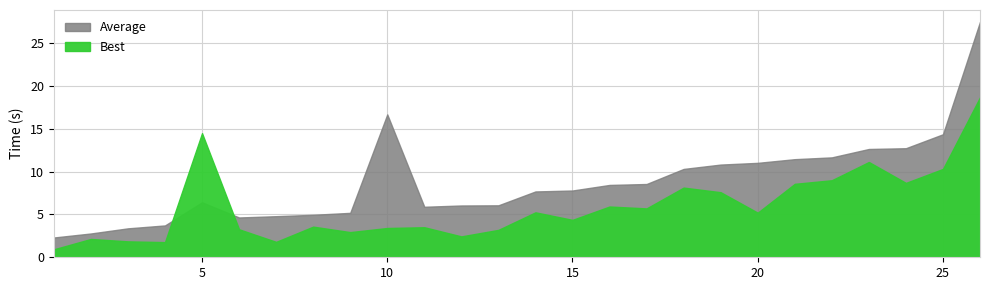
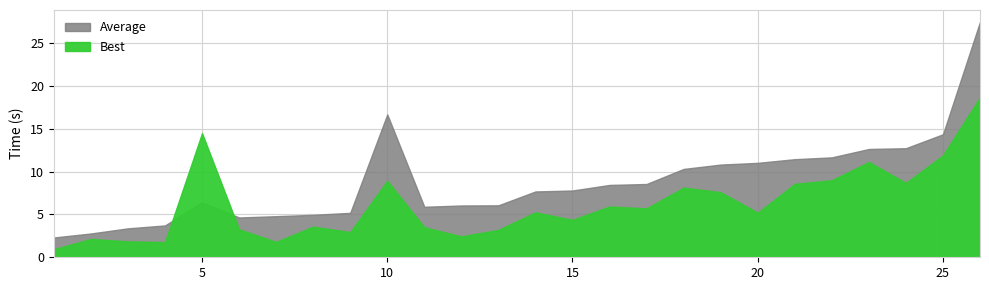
  {
    "Average": {
      "5": 6,
      "10": 17,
      "15": 8,
      "20": 11,
      "25": 14
    },
    "Best": {
      "5": 15,
-     "10": 3,
+     "10": 9,
      "15": 4,
      "20": 5,
-     "25": 10
+     "25": 12
    }
  }
